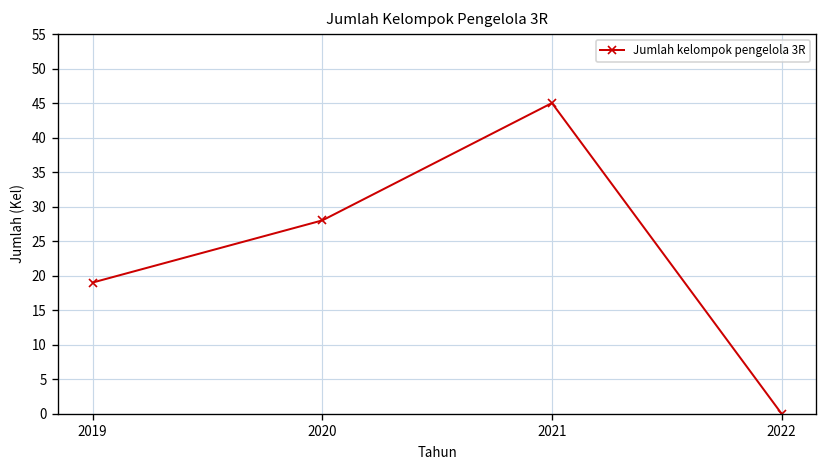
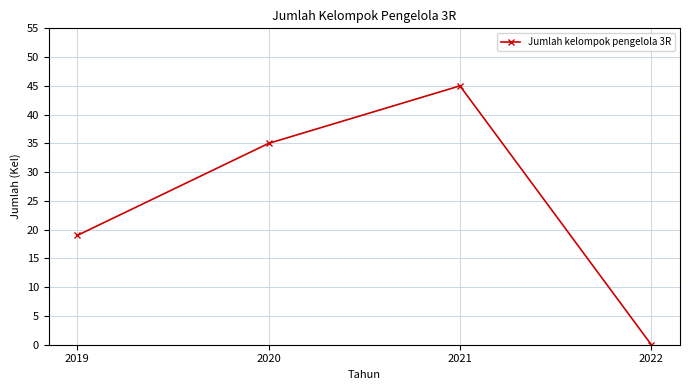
  {
    "2019": 19,
-   "2020": 28,
+   "2020": 35,
    "2021": 45,
    "2022": 0
  }
